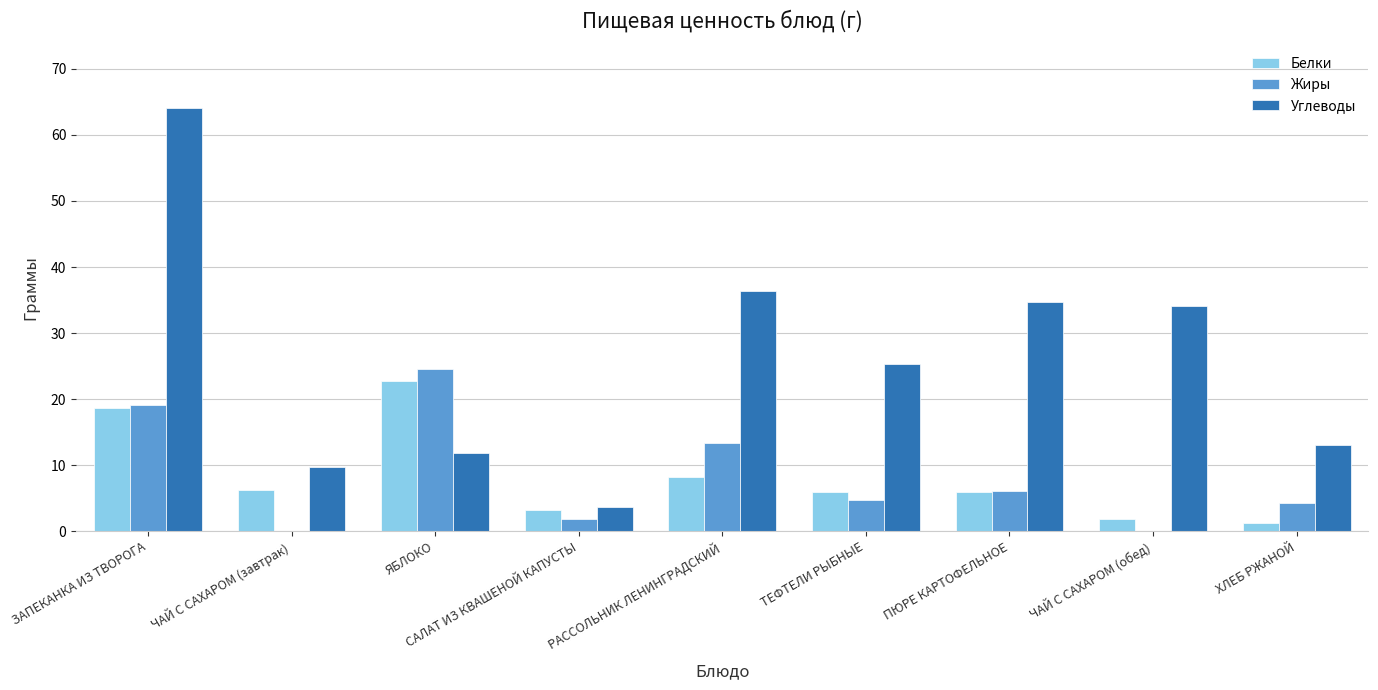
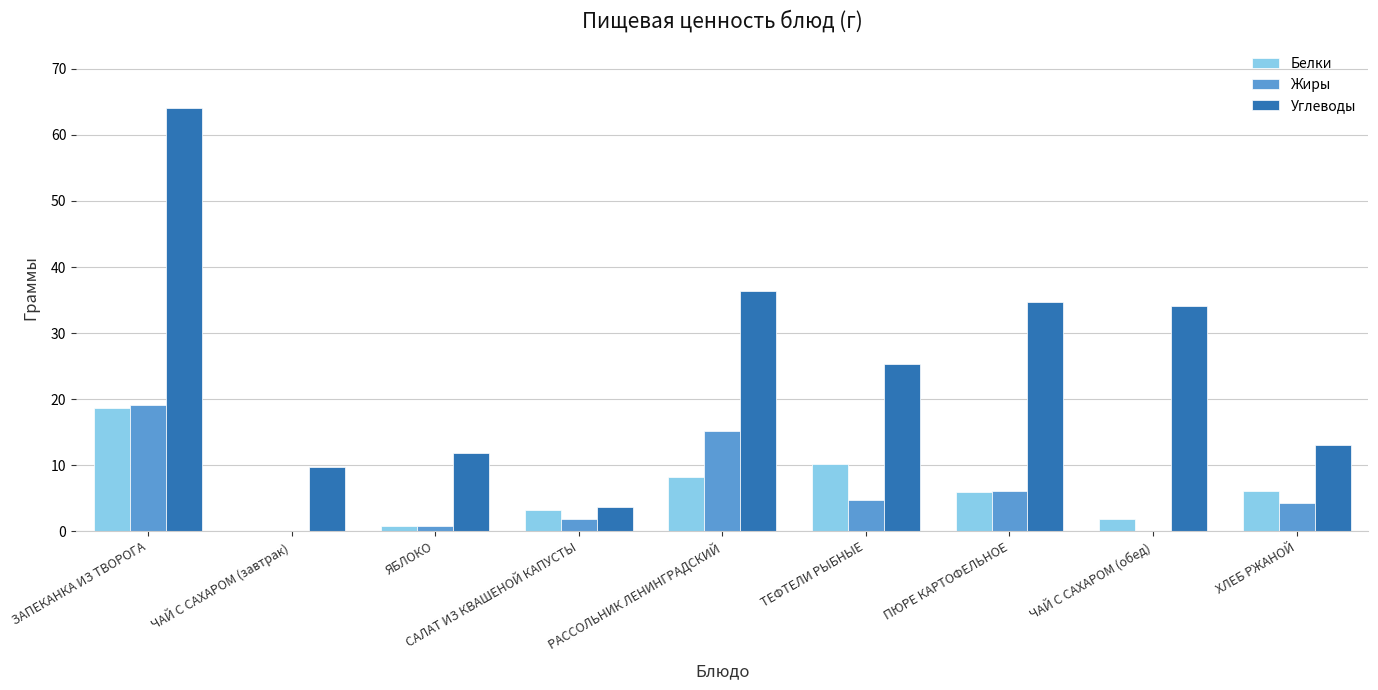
  {
    "Белки": {
      "ЗАПЕКАНКА ИЗ ТВОРОГА": 19,
-     "ЧАЙ С САХАРОМ (завтрак)": 6,
-     "ЯБЛОКО": 23,
+     "ЧАЙ С САХАРОМ (завтрак)": 0,
+     "ЯБЛОКО": 1,
      "САЛАТ ИЗ КВАШЕНОЙ КАПУСТЫ": 3,
      "РАССОЛЬНИК ЛЕНИНГРАДСКИЙ": 8,
-     "ТЕФТЕЛИ РЫБНЫЕ": 6,
+     "ТЕФТЕЛИ РЫБНЫЕ": 10,
      "ПЮРЕ КАРТОФЕЛЬНОЕ": 6,
      "ЧАЙ С САХАРОМ (обед)": 2,
-     "ХЛЕБ РЖАНОЙ": 1
+     "ХЛЕБ РЖАНОЙ": 6
    },
    "Жиры": {
      "ЗАПЕКАНКА ИЗ ТВОРОГА": 19,
      "ЧАЙ С САХАРОМ (завтрак)": 0,
-     "ЯБЛОКО": 25,
+     "ЯБЛОКО": 1,
      "САЛАТ ИЗ КВАШЕНОЙ КАПУСТЫ": 2,
-     "РАССОЛЬНИК ЛЕНИНГРАДСКИЙ": 13,
+     "РАССОЛЬНИК ЛЕНИНГРАДСКИЙ": 15,
      "ТЕФТЕЛИ РЫБНЫЕ": 5,
      "ПЮРЕ КАРТОФЕЛЬНОЕ": 6,
      "ЧАЙ С САХАРОМ (обед)": 0,
      "ХЛЕБ РЖАНОЙ": 4
    },
    "Углеводы": {
      "ЗАПЕКАНКА ИЗ ТВОРОГА": 64,
      "ЧАЙ С САХАРОМ (завтрак)": 10,
      "ЯБЛОКО": 12,
      "САЛАТ ИЗ КВАШЕНОЙ КАПУСТЫ": 4,
      "РАССОЛЬНИК ЛЕНИНГРАДСКИЙ": 36,
      "ТЕФТЕЛИ РЫБНЫЕ": 25,
      "ПЮРЕ КАРТОФЕЛЬНОЕ": 35,
      "ЧАЙ С САХАРОМ (обед)": 34,
      "ХЛЕБ РЖАНОЙ": 13
    }
  }
